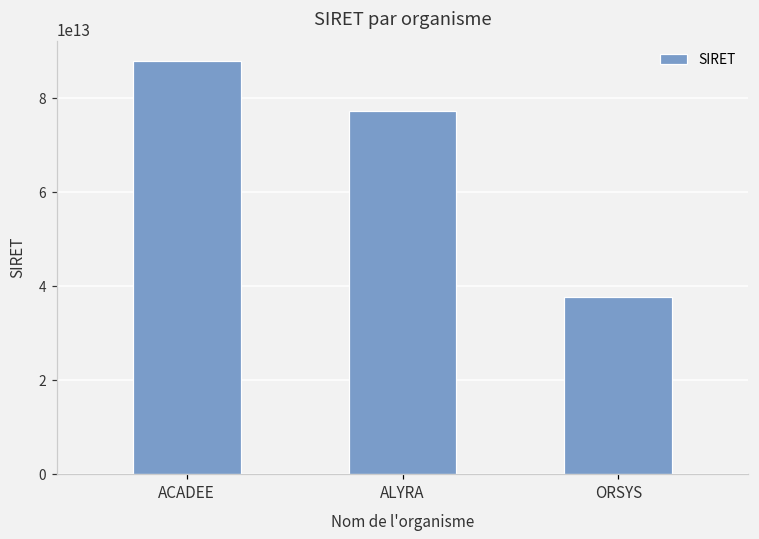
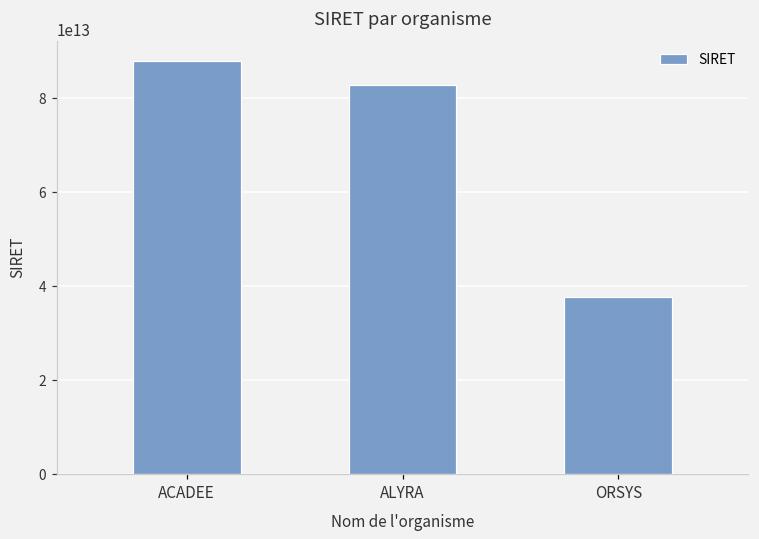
  {
    "ACADEE": 88000000000000,
-   "ALYRA": 77000000000000,
+   "ALYRA": 83000000000000,
    "ORSYS": 38000000000000
  }
